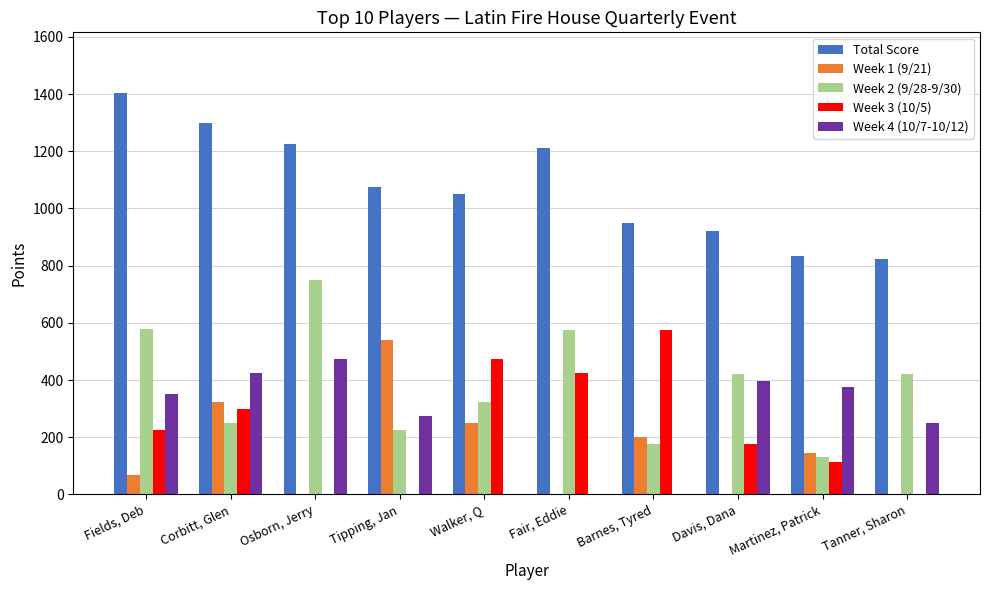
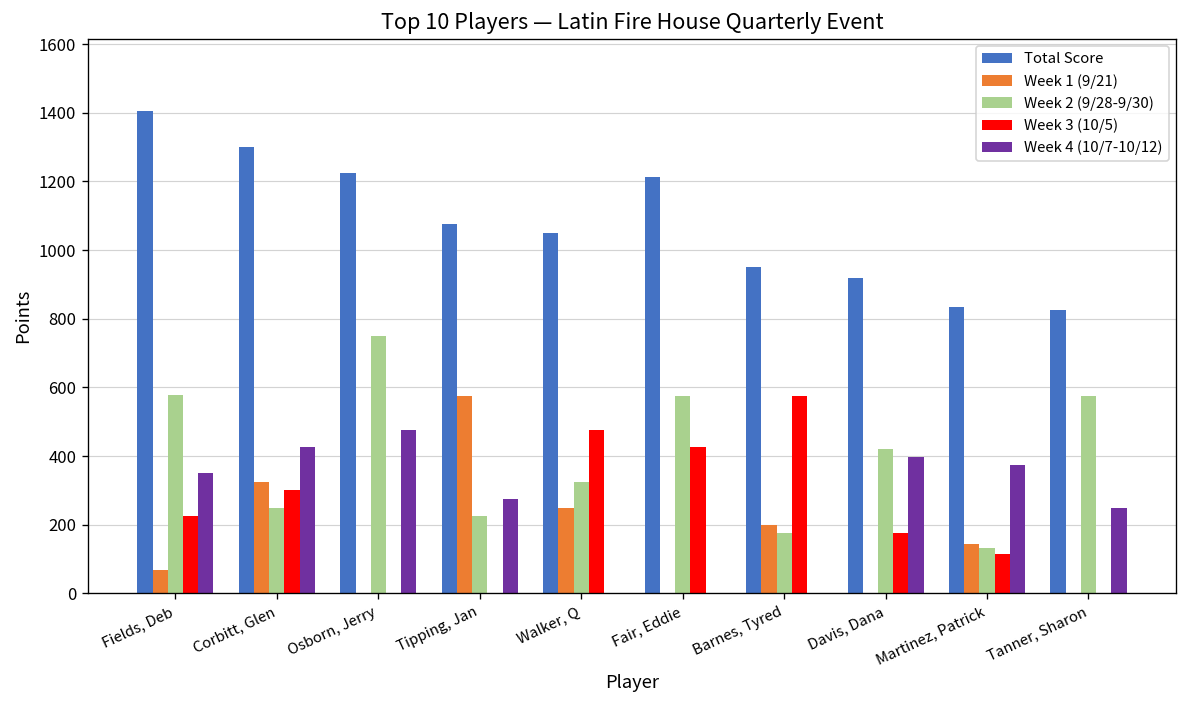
  {
    "Total Score": {
      "Fields, Deb": 1410,
      "Corbitt, Glen": 1300,
      "Osborn, Jerry": 1230,
      "Tipping, Jan": 1080,
      "Walker, Q": 1050,
      "Fair, Eddie": 1210,
      "Barnes, Tyred": 950,
      "Davis, Dana": 920,
      "Martinez, Patrick": 840,
      "Tanner, Sharon": 830
    },
    "Week 1 (9/21)": {
      "Fields, Deb": 70,
      "Corbitt, Glen": 330,
      "Osborn, Jerry": 0,
-     "Tipping, Jan": 540,
+     "Tipping, Jan": 580,
      "Walker, Q": 250,
      "Fair, Eddie": 0,
      "Barnes, Tyred": 200,
      "Davis, Dana": 0,
      "Martinez, Patrick": 150,
      "Tanner, Sharon": 0
    },
    "Week 2 (9/28-9/30)": {
      "Fields, Deb": 580,
      "Corbitt, Glen": 250,
      "Osborn, Jerry": 750,
      "Tipping, Jan": 230,
      "Walker, Q": 330,
      "Fair, Eddie": 580,
      "Barnes, Tyred": 180,
      "Davis, Dana": 420,
      "Martinez, Patrick": 130,
-     "Tanner, Sharon": 420
+     "Tanner, Sharon": 580
    },
    "Week 3 (10/5)": {
      "Fields, Deb": 230,
      "Corbitt, Glen": 300,
      "Osborn, Jerry": 0,
      "Tipping, Jan": 0,
      "Walker, Q": 480,
      "Fair, Eddie": 430,
      "Barnes, Tyred": 580,
      "Davis, Dana": 180,
      "Martinez, Patrick": 120,
      "Tanner, Sharon": 0
    },
    "Week 4 (10/7-10/12)": {
      "Fields, Deb": 350,
      "Corbitt, Glen": 430,
      "Osborn, Jerry": 480,
      "Tipping, Jan": 280,
      "Walker, Q": 0,
      "Fair, Eddie": 0,
      "Barnes, Tyred": 0,
      "Davis, Dana": 400,
      "Martinez, Patrick": 380,
      "Tanner, Sharon": 250
    }
  }
